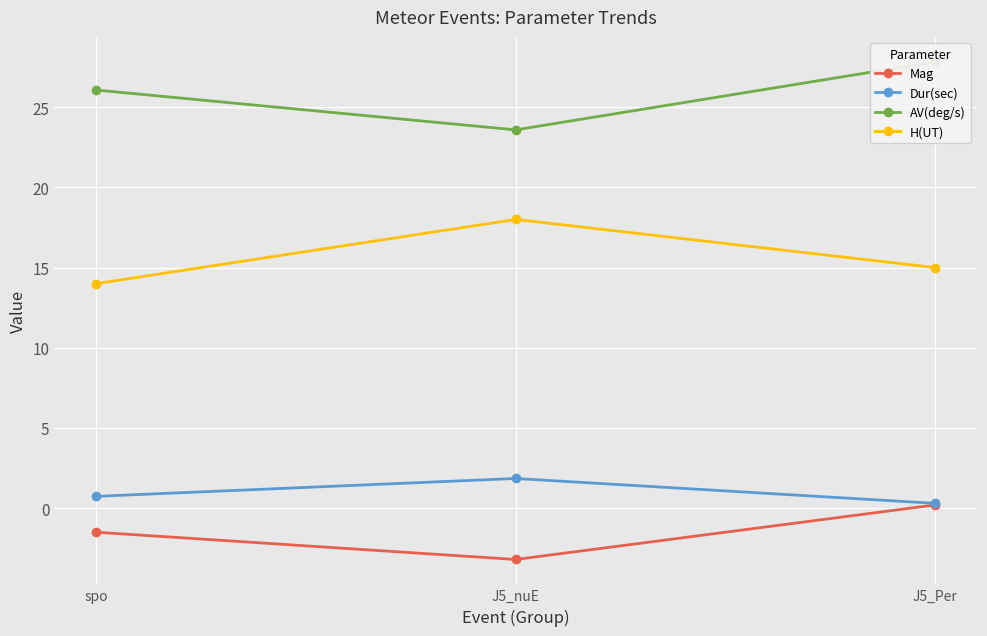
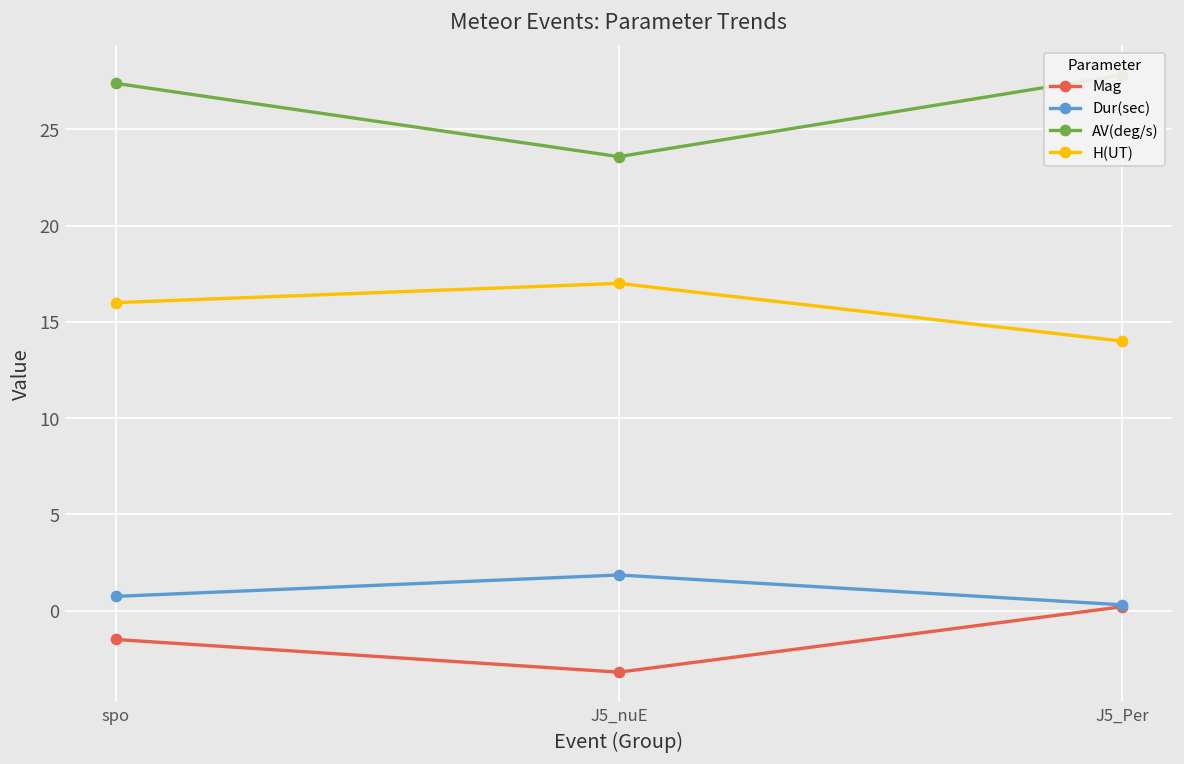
  {
    "Mag": {
      "spo": -1.5,
      "J5_nuE": -3.2
    },
    "Dur(sec)": {
      "spo": 0.7,
      "J5_nuE": 1.9
    },
    "AV(deg/s)": {
-     "spo": 26.1,
+     "spo": 27.4,
      "J5_nuE": 23.6
    },
    "H(UT)": {
-     "spo": 14,
-     "J5_nuE": 18,
-     "J5_Per": 15
+     "spo": 16,
+     "J5_nuE": 17,
+     "J5_Per": 14
    }
  }
